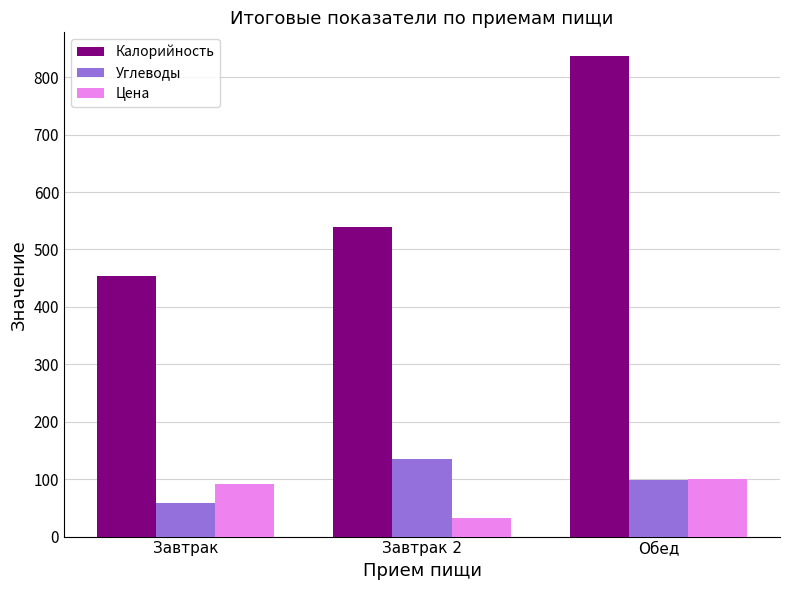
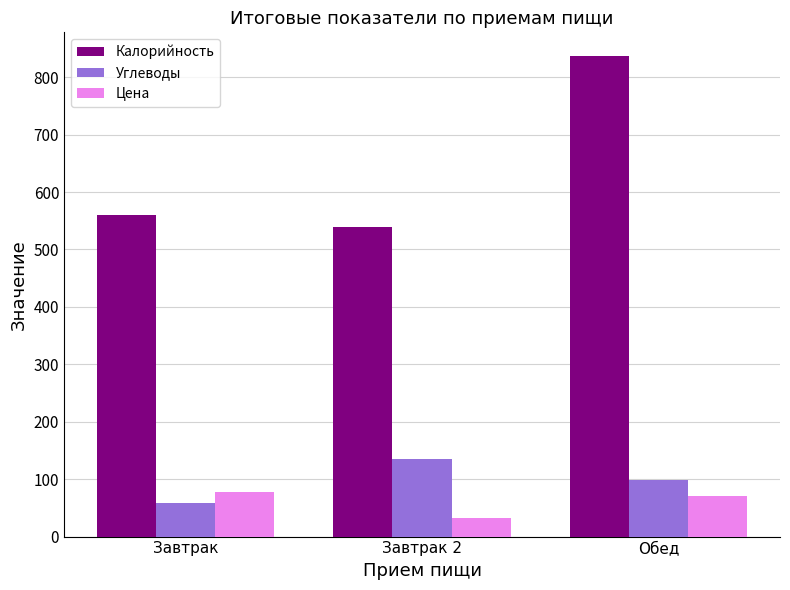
  {
    "Калорийность": {
-     "Завтрак": 450,
+     "Завтрак": 560,
      "Завтрак 2": 540,
      "Обед": 840
    },
    "Углеводы": {
      "Завтрак": 60,
      "Завтрак 2": 130,
      "Обед": 100
    },
    "Цена": {
-     "Завтрак": 90,
+     "Завтрак": 80,
      "Завтрак 2": 30,
-     "Обед": 100
+     "Обед": 70
    }
  }
